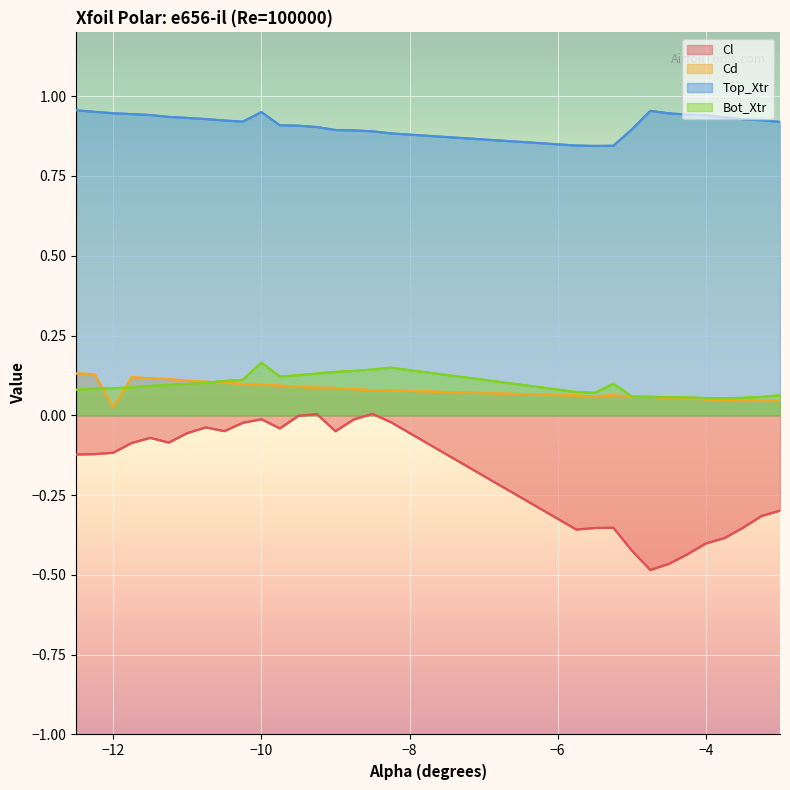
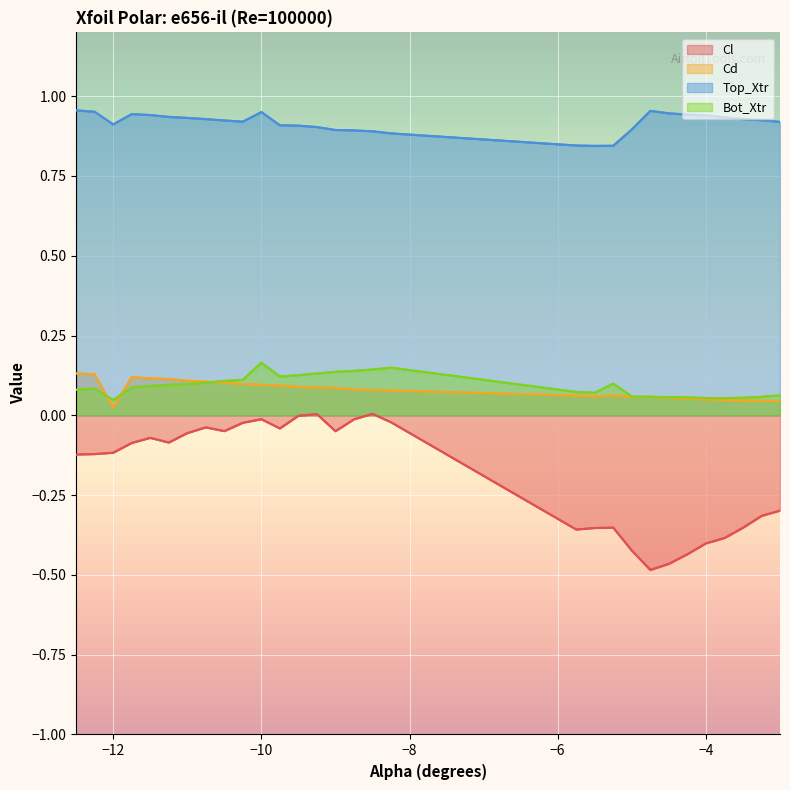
  {
    "Cd": {
      "−12": 0.02,
      "−10": 0.10
    },
    "Top_Xtr": {
-     "−12": 0.95,
+     "−12": 0.91,
      "−10": 0.95
    },
    "Bot_Xtr": {
-     "−12": 0.09,
+     "−12": 0.05,
      "−10": 0.17
    }
  }
